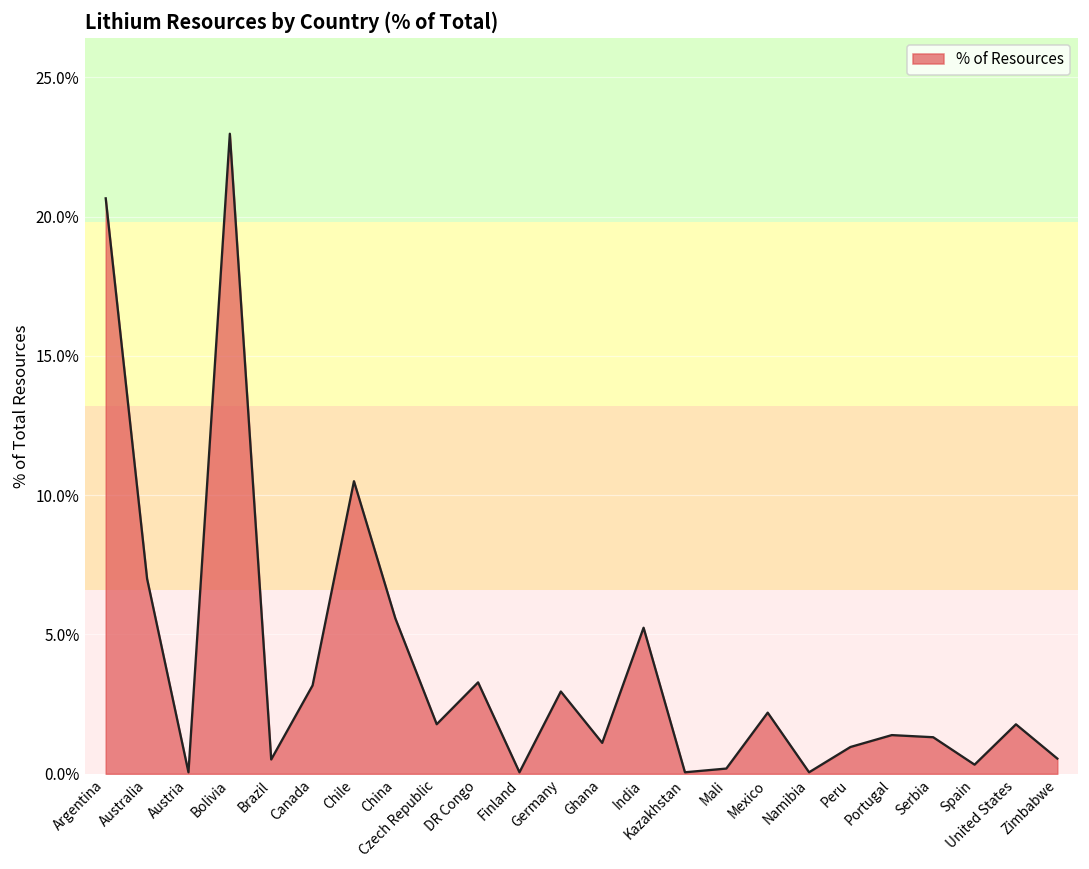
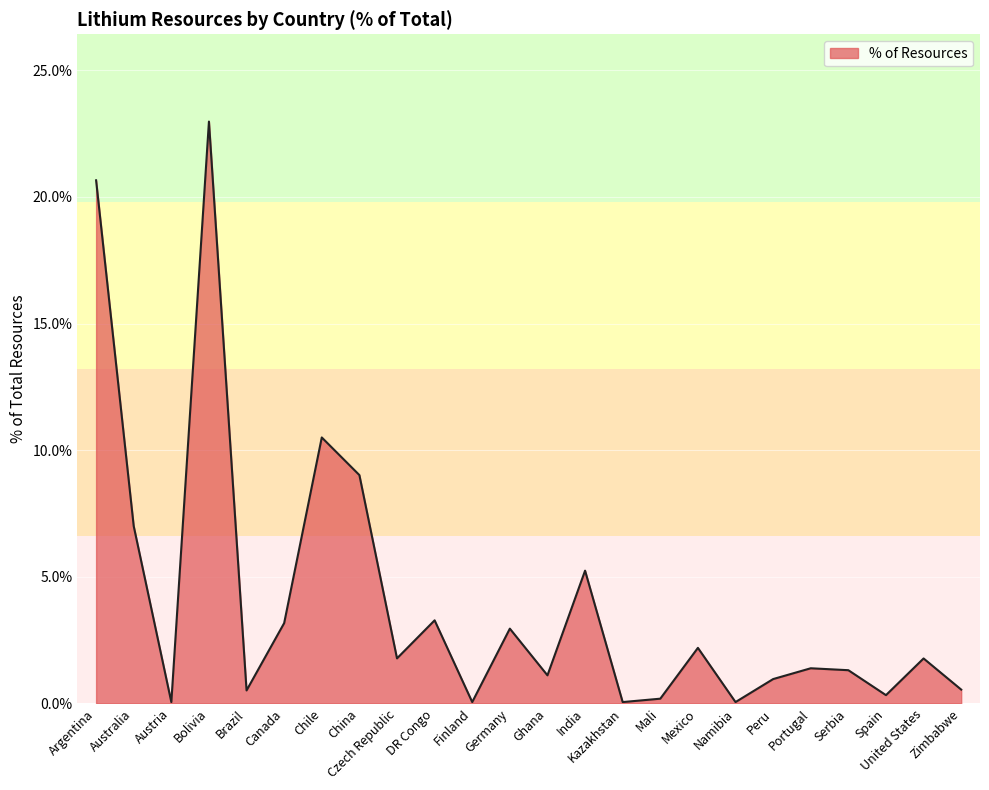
  {
    "Argentina": "20.7%",
    "Australia": "7.0%",
    "Austria": "0.1%",
    "Bolivia": "23.0%",
    "Brazil": "0.5%",
    "Canada": "3.2%",
    "Chile": "10.5%",
-   "China": "5.6%",
+   "China": "9.0%",
    "Czech Republic": "1.8%",
    "DR Congo": "3.3%",
    "Finland": "0.1%",
    "Germany": "3.0%",
    "Ghana": "1.1%",
    "India": "5.2%",
    "Kazakhstan": "0.1%",
    "Mali": "0.2%",
    "Mexico": "2.2%",
    "Namibia": "0.1%",
    "Peru": "1.0%",
    "Portugal": "1.4%",
    "Serbia": "1.3%",
    "Spain": "0.3%",
    "United States": "1.8%",
    "Zimbabwe": "0.5%"
  }
